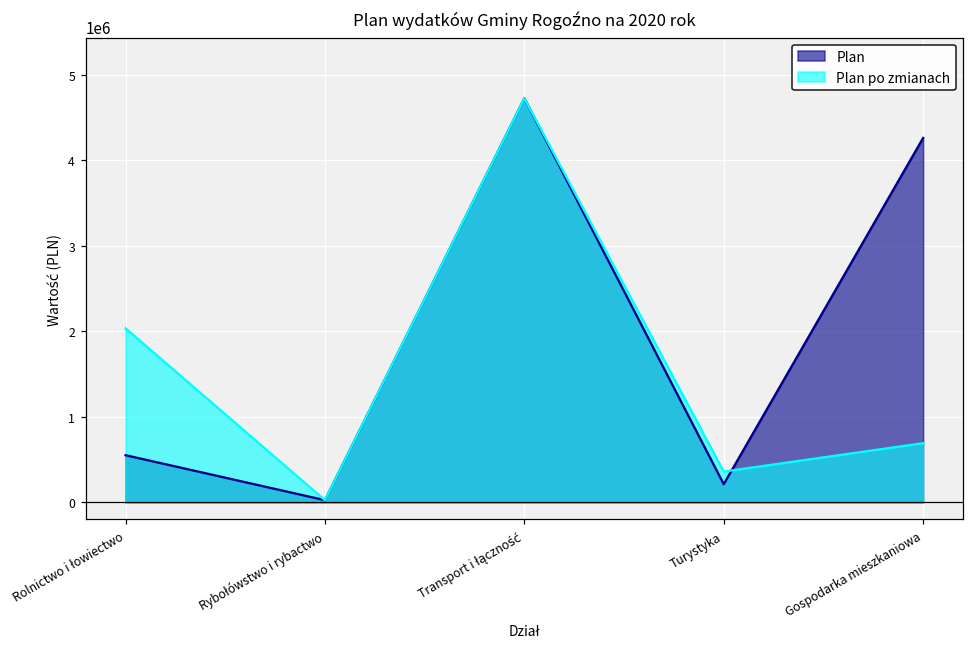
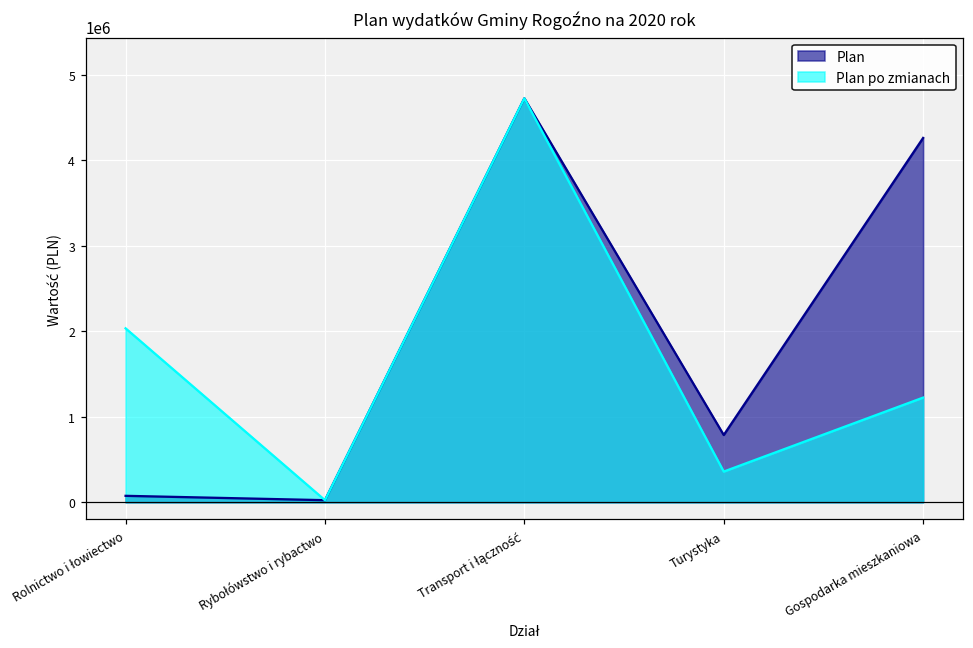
  {
    "Plan": {
-     "Rolnictwo i łowiectwo": 600000,
-     "Turystyka": 200000,
+     "Rolnictwo i łowiectwo": 100000,
+     "Turystyka": 800000,
      "Gospodarka mieszkaniowa": 4300000
    },
    "Plan po zmianach": {
      "Rolnictwo i łowiectwo": 2000000,
      "Turystyka": 400000,
-     "Gospodarka mieszkaniowa": 700000
+     "Gospodarka mieszkaniowa": 1200000
    }
  }
